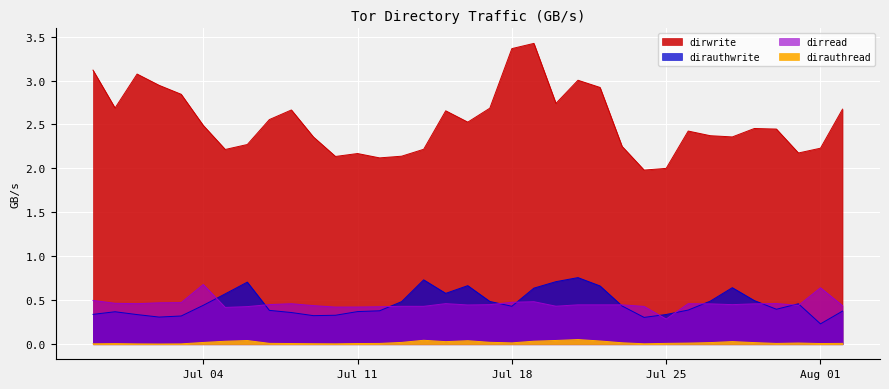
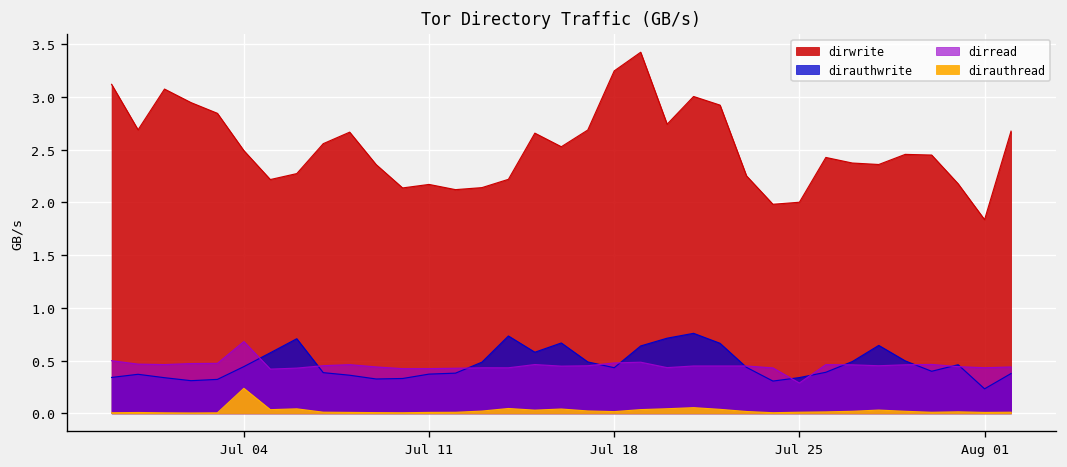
  {
    "dirwrite": {
      "Jul 04": 2.5,
      "Jul 11": 2.2,
-     "Jul 18": 3.4,
+     "Jul 18": 3.2,
      "Jul 25": 2.0,
-     "Aug 01": 2.2
+     "Aug 01": 1.8
    },
    "dirauthwrite": {
      "Jul 04": 0.4,
      "Jul 11": 0.4,
      "Jul 18": 0.4,
      "Jul 25": 0.3,
      "Aug 01": 0.2
    },
    "dirread": {
      "Jul 04": 0.7,
      "Jul 11": 0.4,
      "Jul 18": 0.5,
      "Jul 25": 0.3,
-     "Aug 01": 0.6
+     "Aug 01": 0.4
    },
    "dirauthread": {
-     "Jul 04": 0.0,
+     "Jul 04": 0.2,
      "Jul 11": 0.0,
      "Jul 18": 0.0,
      "Jul 25": 0.0,
      "Aug 01": 0.0
    }
  }
